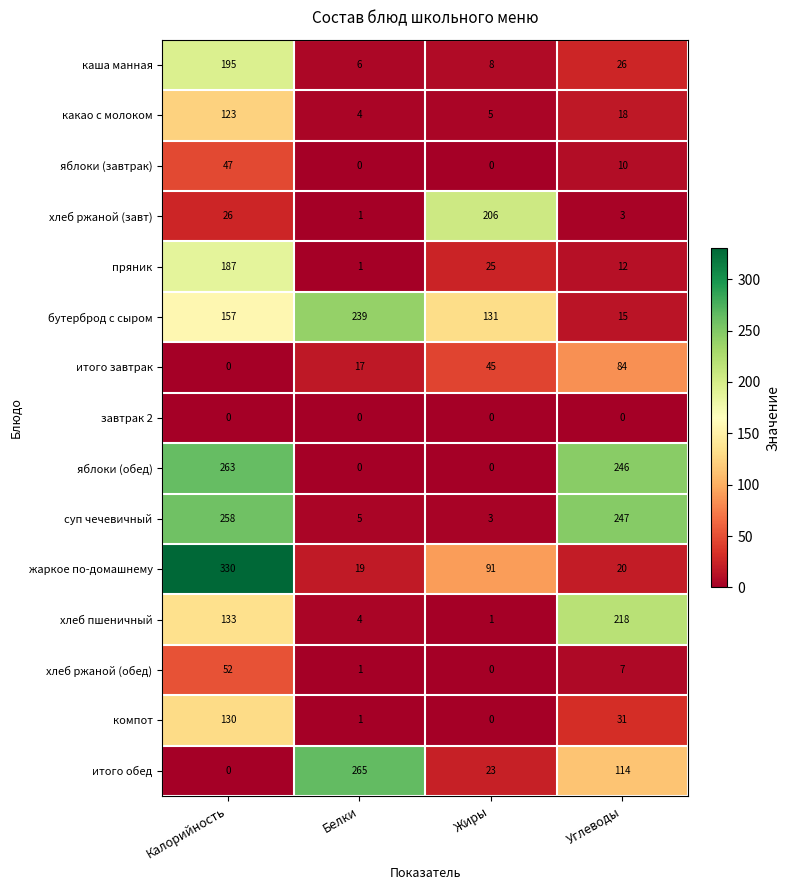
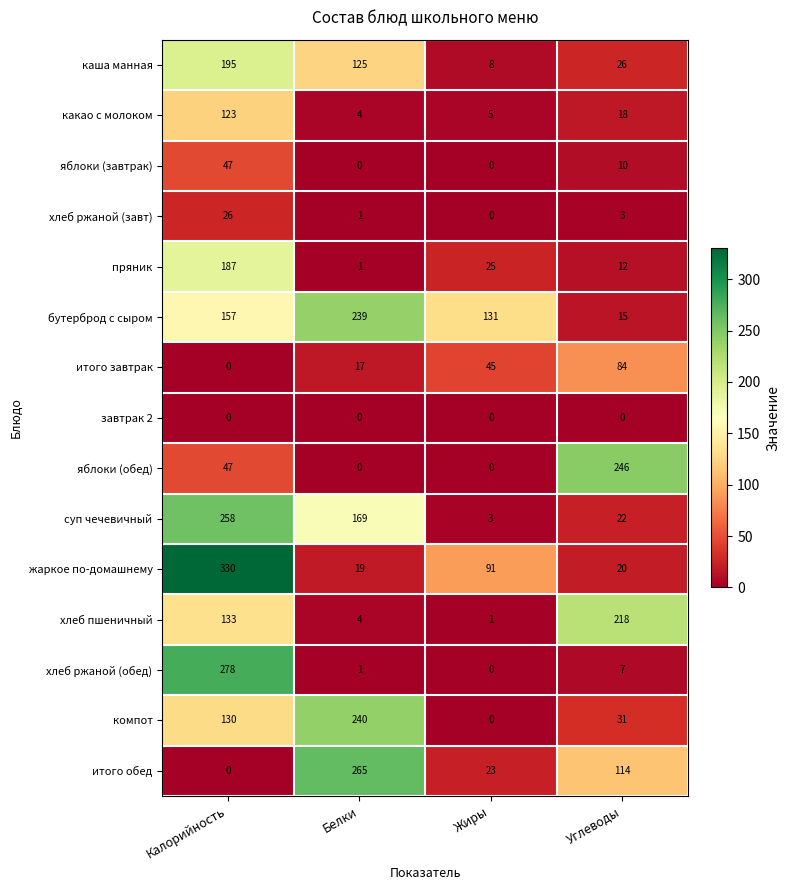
  {
    "каша манная": {
      "Калорийность": 195,
-     "Белки": 6,
+     "Белки": 125,
      "Жиры": 8,
      "Углеводы": 26
    },
    "какао с молоком": {
      "Калорийность": 123,
      "Белки": 4,
      "Жиры": 5,
      "Углеводы": 18
    },
    "яблоки (завтрак)": {
      "Калорийность": 47,
      "Белки": 0,
      "Жиры": 0,
      "Углеводы": 10
    },
    "хлеб ржаной (завт)": {
      "Калорийность": 26,
      "Белки": 1,
-     "Жиры": 206,
+     "Жиры": 0,
      "Углеводы": 3
    },
    "пряник": {
      "Калорийность": 187,
      "Белки": 1,
      "Жиры": 25,
      "Углеводы": 12
    },
    "бутерброд с сыром": {
      "Калорийность": 157,
      "Белки": 239,
      "Жиры": 131,
      "Углеводы": 15
    },
    "итого завтрак": {
      "Калорийность": 0,
      "Белки": 17,
      "Жиры": 45,
      "Углеводы": 84
    },
    "завтрак 2": {
      "Калорийность": 0,
      "Белки": 0,
      "Жиры": 0,
      "Углеводы": 0
    },
    "яблоки (обед)": {
-     "Калорийность": 263,
+     "Калорийность": 47,
      "Белки": 0,
      "Жиры": 0,
      "Углеводы": 246
    },
    "суп чечевичный": {
      "Калорийность": 258,
-     "Белки": 5,
+     "Белки": 169,
      "Жиры": 3,
-     "Углеводы": 247
+     "Углеводы": 22
    },
    "жаркое по-домашнему": {
      "Калорийность": 330,
      "Белки": 19,
      "Жиры": 91,
      "Углеводы": 20
    },
    "хлеб пшеничный": {
      "Калорийность": 133,
      "Белки": 4,
      "Жиры": 1,
      "Углеводы": 218
    },
    "хлеб ржаной (обед)": {
-     "Калорийность": 52,
+     "Калорийность": 278,
      "Белки": 1,
      "Жиры": 0,
      "Углеводы": 7
    },
    "компот": {
      "Калорийность": 130,
-     "Белки": 1,
+     "Белки": 240,
      "Жиры": 0,
      "Углеводы": 31
    },
    "итого обед": {
      "Калорийность": 0,
      "Белки": 265,
      "Жиры": 23,
      "Углеводы": 114
    }
  }
